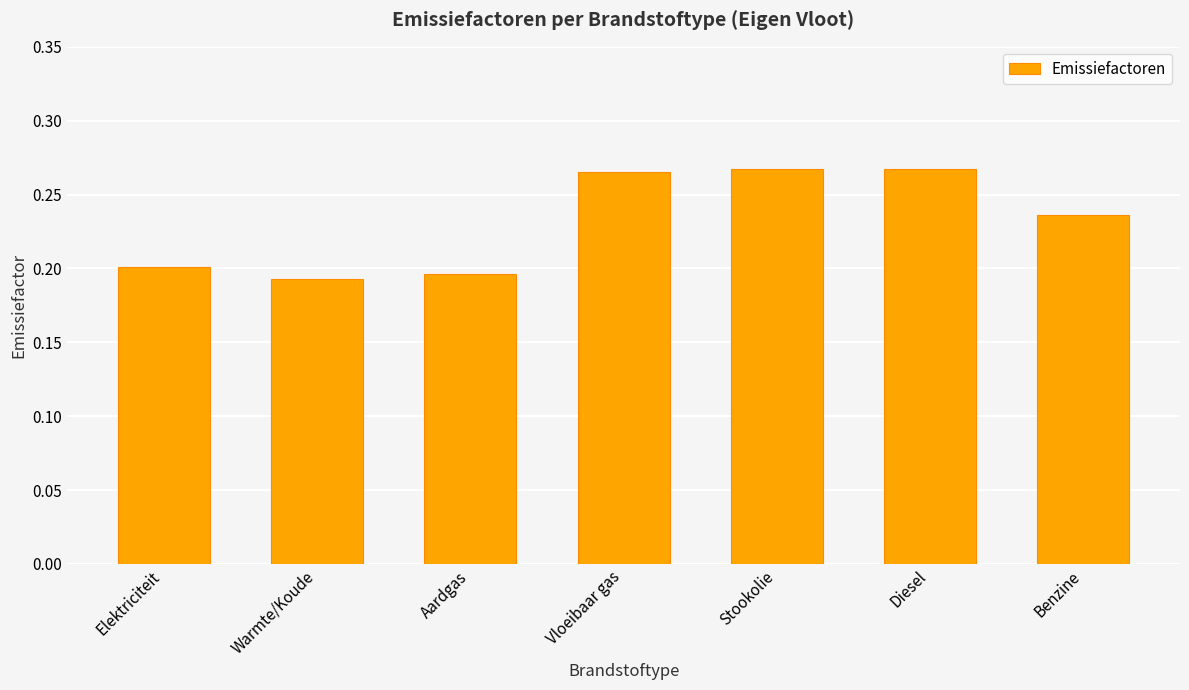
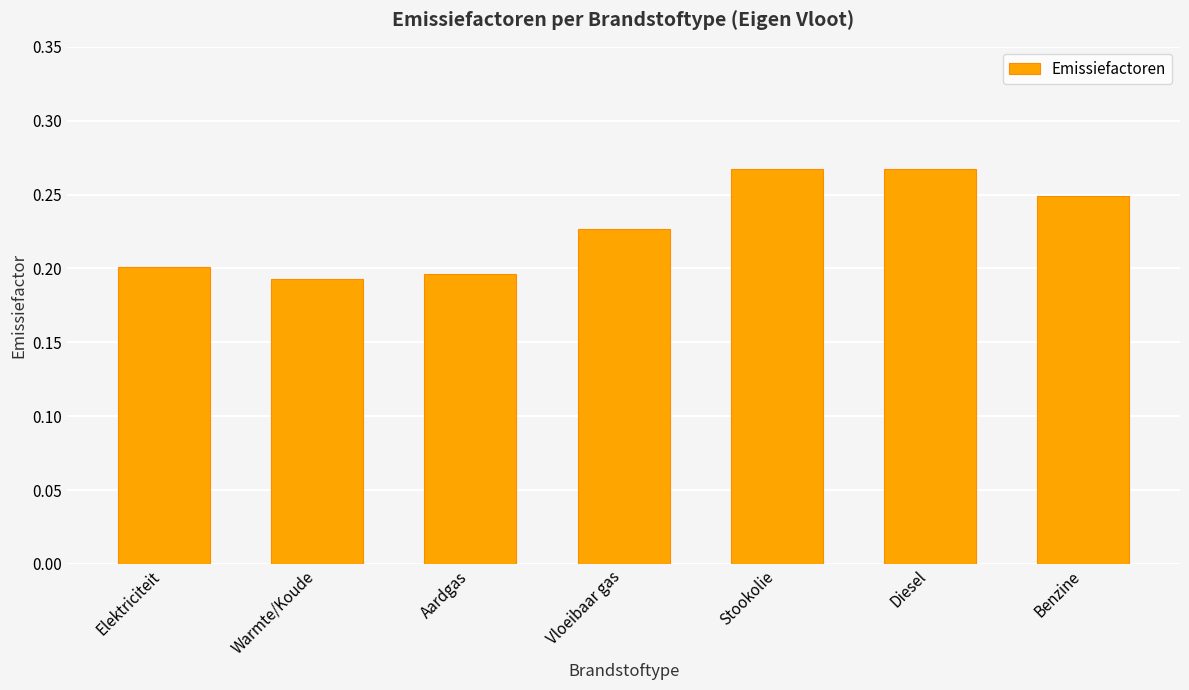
  {
    "Elektriciteit": 0.201,
    "Warmte/Koude": 0.193,
    "Aardgas": 0.196,
-   "Vloeibaar gas": 0.265,
+   "Vloeibaar gas": 0.227,
    "Stookolie": 0.267,
    "Diesel": 0.267,
-   "Benzine": 0.236
+   "Benzine": 0.249
  }
